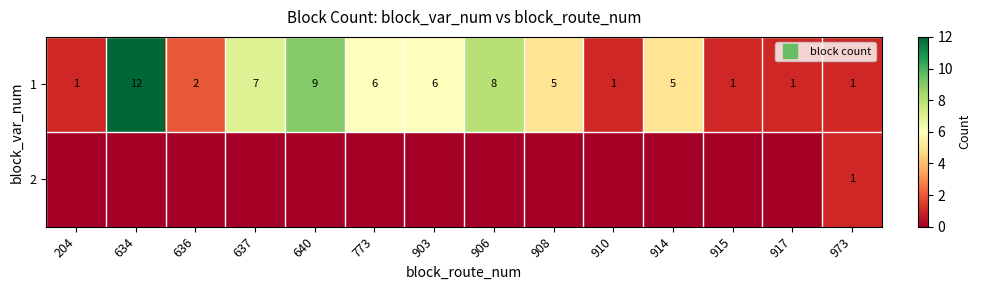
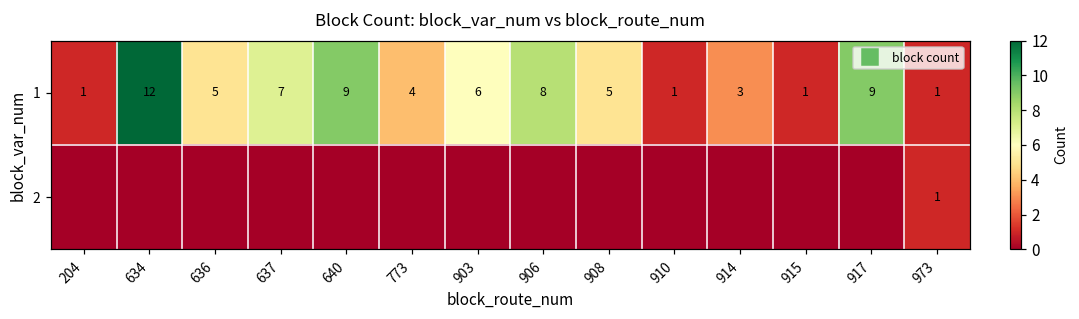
  {
    "1": {
      "204": 1,
      "634": 12,
-     "636": 2,
+     "636": 5,
      "637": 7,
      "640": 9,
-     "773": 6,
+     "773": 4,
      "903": 6,
      "906": 8,
      "908": 5,
      "910": 1,
-     "914": 5,
+     "914": 3,
      "915": 1,
-     "917": 1,
+     "917": 9,
      "973": 1
    },
    "2": {
      "973": 1
    }
  }
